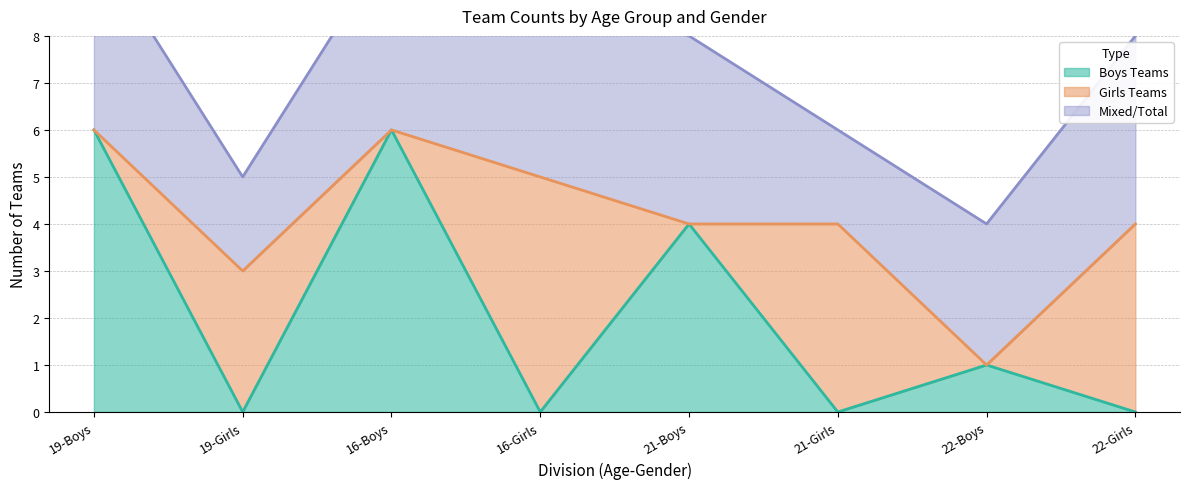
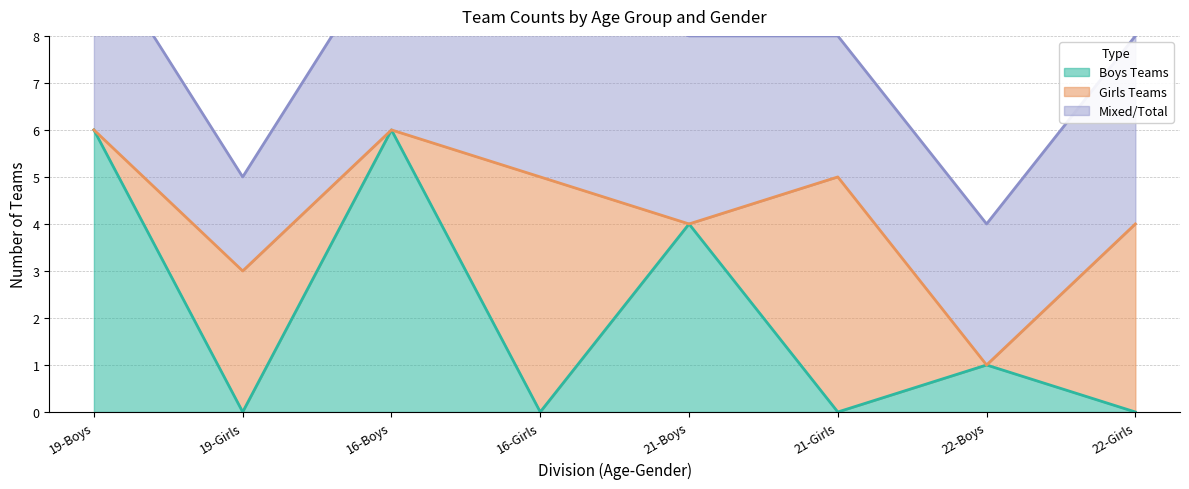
  {
    "Boys Teams": {
      "19-Girls": 0,
      "16-Girls": 0,
      "21-Girls": 0,
      "22-Girls": 0
    },
    "Girls Teams": {
      "19-Girls": 3,
      "16-Girls": 5,
-     "21-Girls": 4,
+     "21-Girls": 5,
      "22-Girls": 4
    },
    "Mixed/Total": {
      "19-Girls": 2,
      "21-Boys": 4,
-     "21-Girls": 2,
+     "21-Girls": 3,
      "22-Boys": 3,
      "22-Girls": 4
    }
  }
